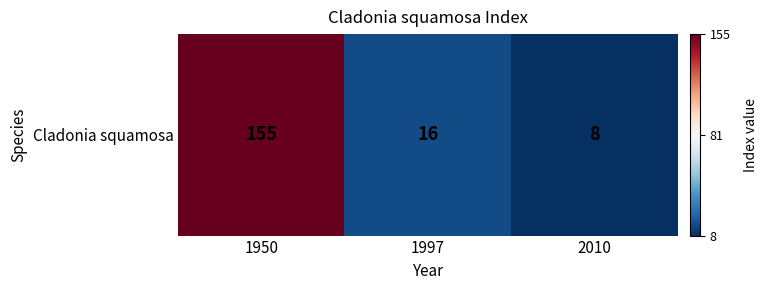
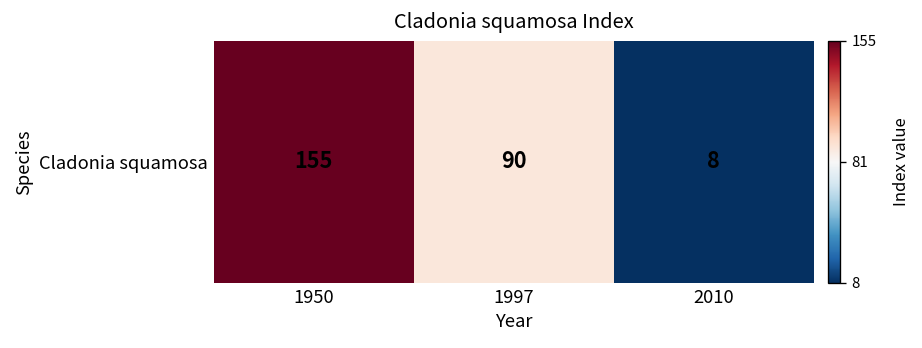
  {
    "Cladonia squamosa": {
      "1950": 155,
-     "1997": 16,
+     "1997": 90,
      "2010": 8
    }
  }
